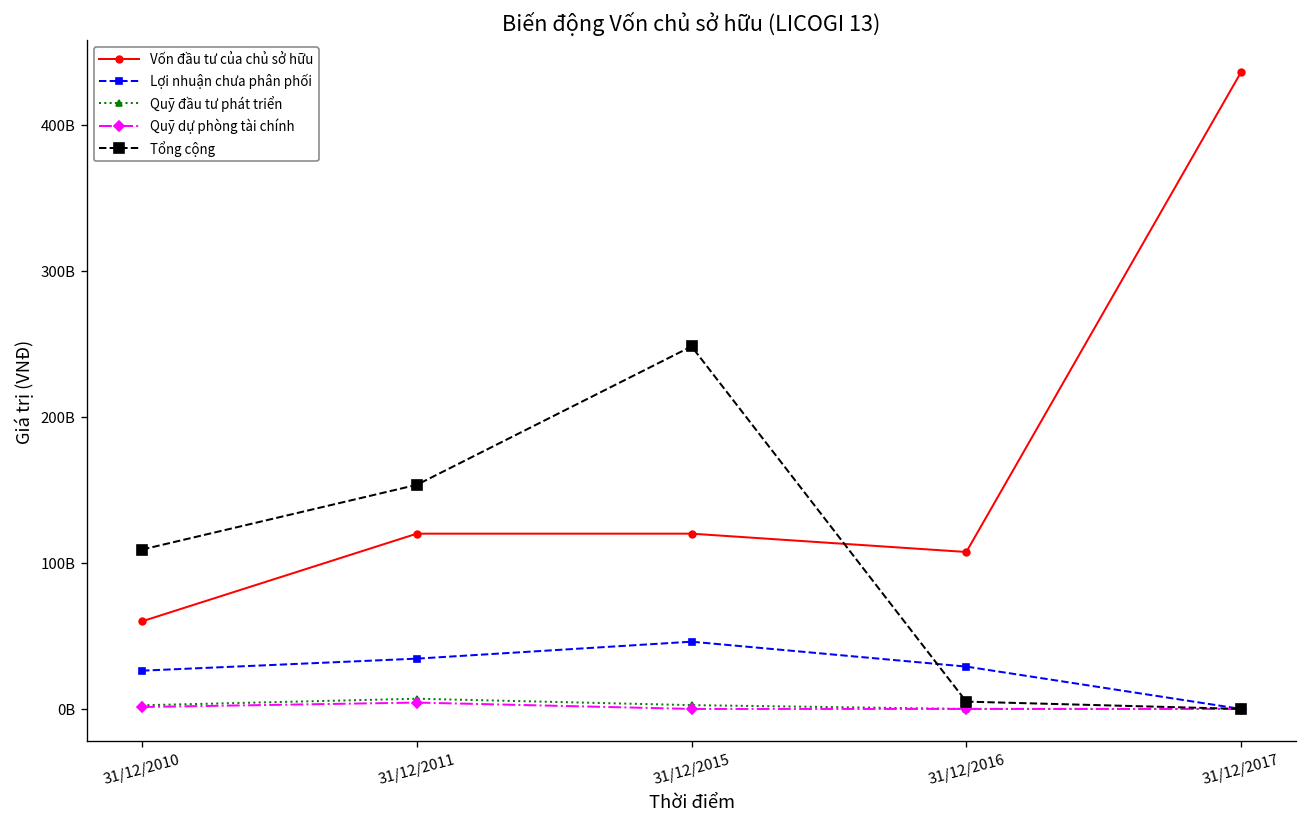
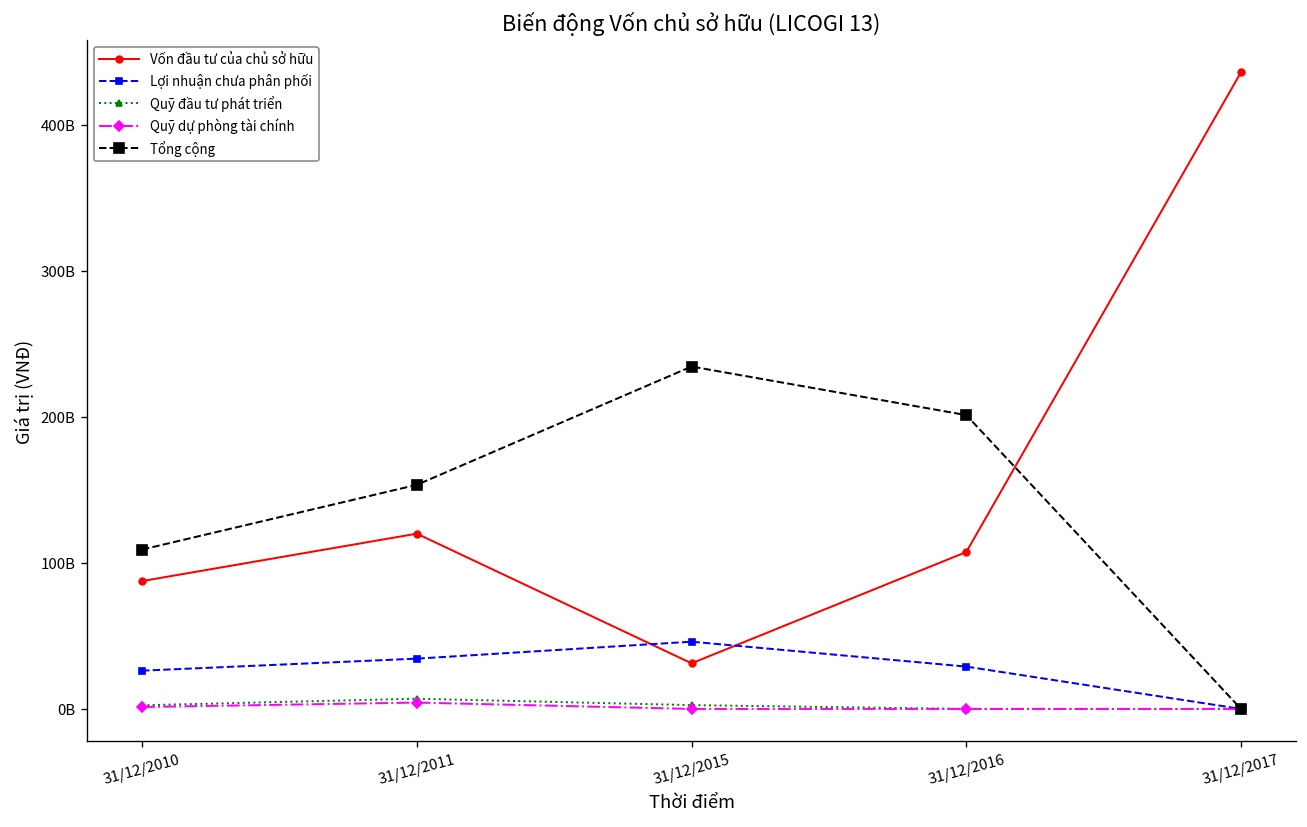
  {
    "Vốn đầu tư của chủ sở hữu": {
-     "31/12/2010": 60000000000,
+     "31/12/2010": 88000000000,
      "31/12/2011": 120000000000,
-     "31/12/2015": 120000000000,
+     "31/12/2015": 31000000000,
      "31/12/2016": 107000000000,
      "31/12/2017": 436000000000
    },
    "Lợi nhuận chưa phân phối": {
      "31/12/2010": 26000000000,
      "31/12/2011": 34000000000,
      "31/12/2015": 46000000000,
      "31/12/2016": 29000000000
    },
    "Quỹ đầu tư phát triển": {
      "31/12/2011": 7000000000,
      "31/12/2015": 3000000000
    },
    "Quỹ dự phòng tài chính": {
      "31/12/2011": 4000000000,
      "31/12/2015": 0
    },
    "Tổng cộng": {
      "31/12/2010": 109000000000,
      "31/12/2011": 153000000000,
-     "31/12/2015": 248000000000,
-     "31/12/2016": 5000000000
+     "31/12/2015": 234000000000,
+     "31/12/2016": 201000000000
    }
  }
